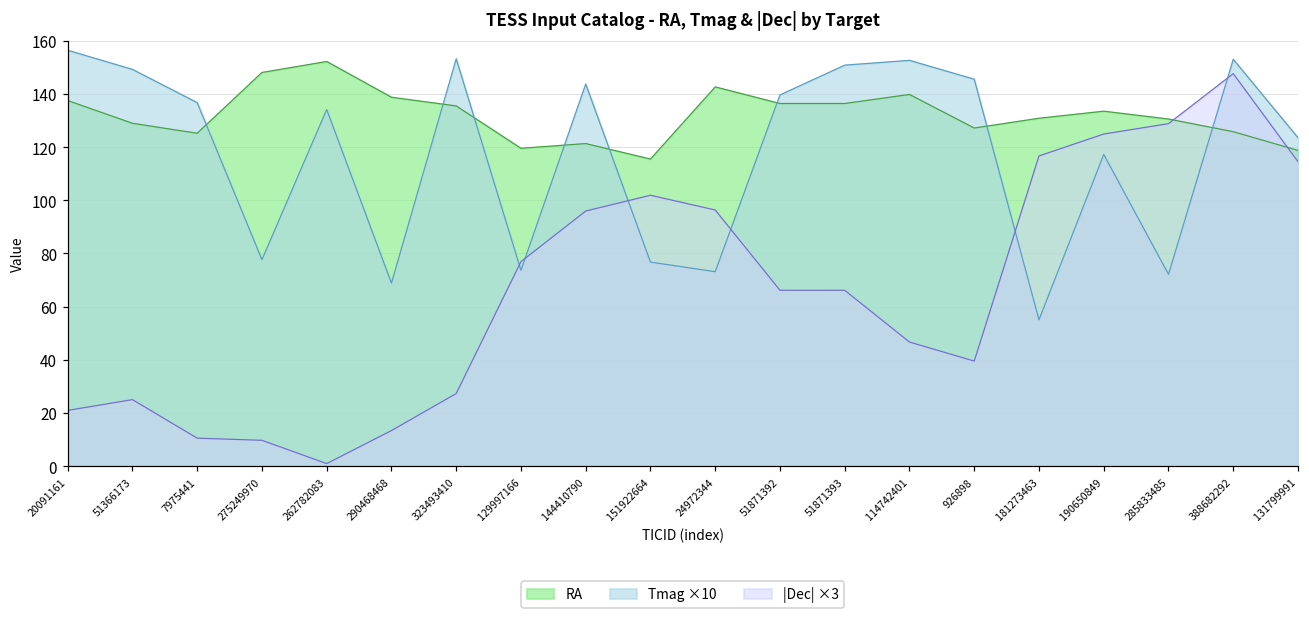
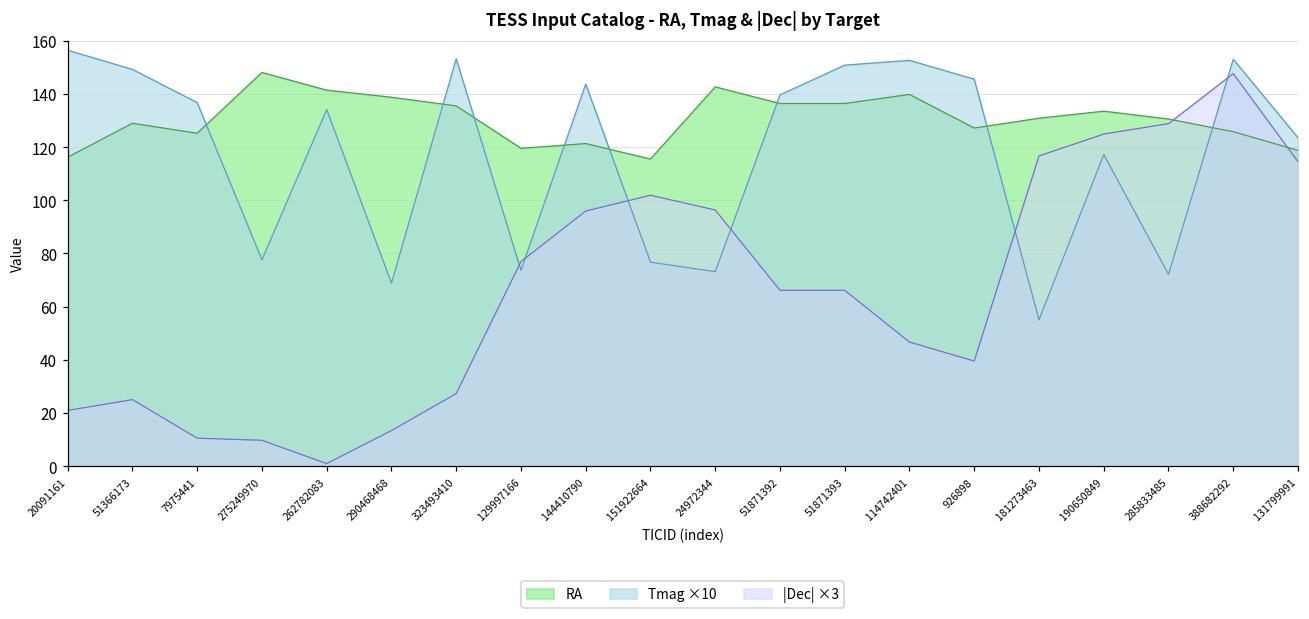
  {
    "RA": {
-     "20091161": 137,
+     "20091161": 116,
      "51366173": 129,
      "7975441": 125,
      "275249970": 148,
-     "262782083": 152,
+     "262782083": 141,
      "290468468": 139,
      "323493410": 135,
      "129997166": 120,
      "144410790": 121,
      "151922664": 115,
      "24972344": 143,
      "51871392": 136,
      "51871393": 136,
      "114742401": 140,
      "926898": 127,
      "181273463": 131,
      "190650849": 133,
      "285833485": 131,
      "388682292": 126,
      "131799991": 119
    }
  }
